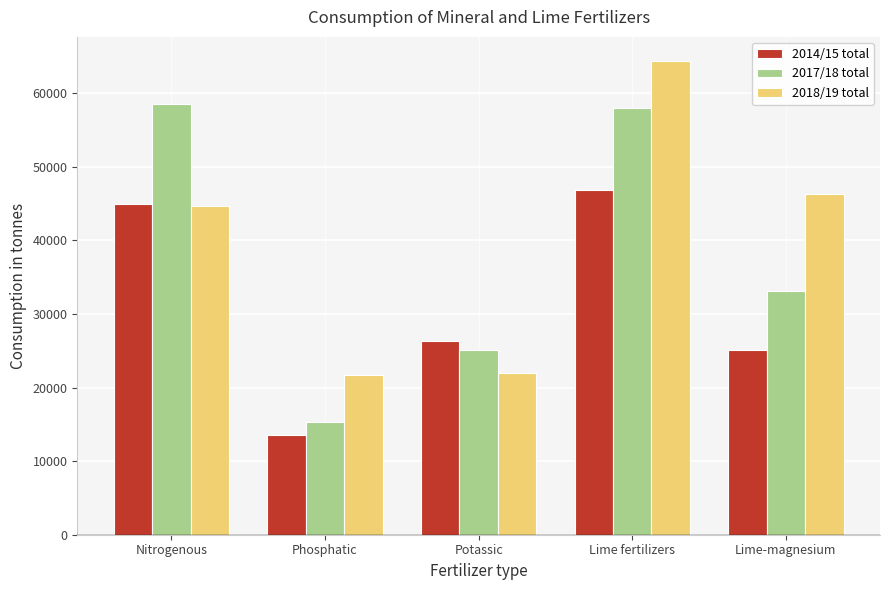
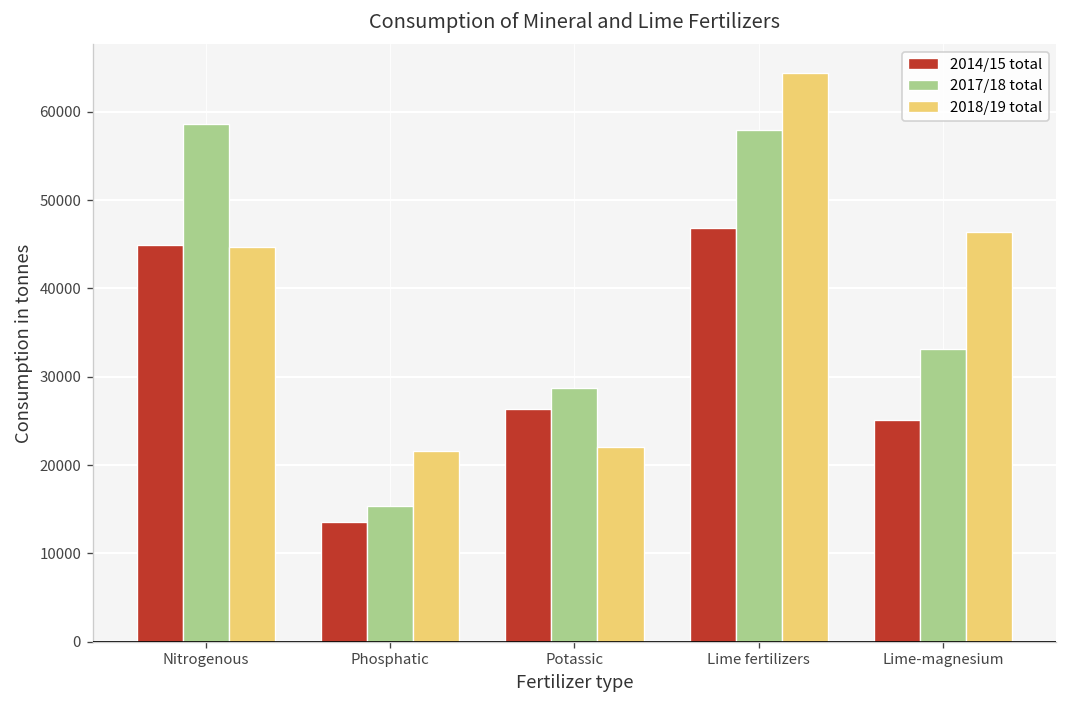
  {
    "2014/15 total": {
      "Nitrogenous": 45000,
      "Phosphatic": 14000,
      "Potassic": 26000,
      "Lime fertilizers": 47000,
      "Lime-magnesium": 25000
    },
    "2017/18 total": {
      "Nitrogenous": 59000,
      "Phosphatic": 15000,
-     "Potassic": 25000,
+     "Potassic": 29000,
      "Lime fertilizers": 58000,
      "Lime-magnesium": 33000
    },
    "2018/19 total": {
      "Nitrogenous": 45000,
      "Phosphatic": 22000,
      "Potassic": 22000,
      "Lime fertilizers": 64000,
      "Lime-magnesium": 46000
    }
  }
